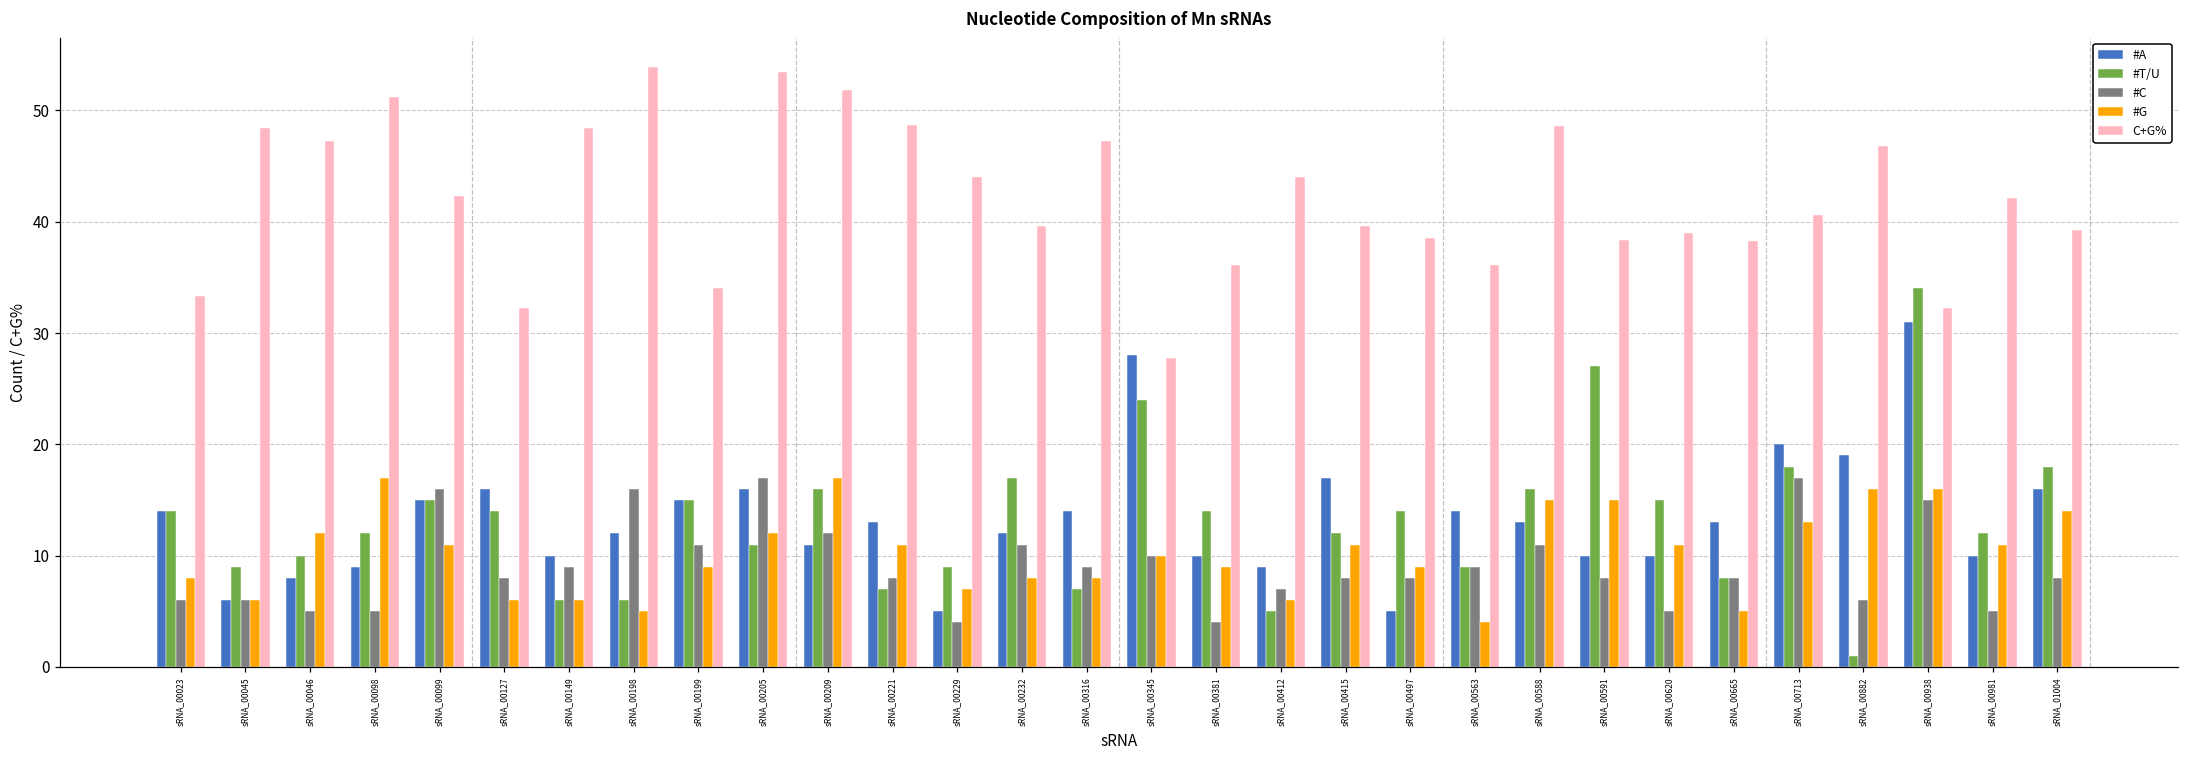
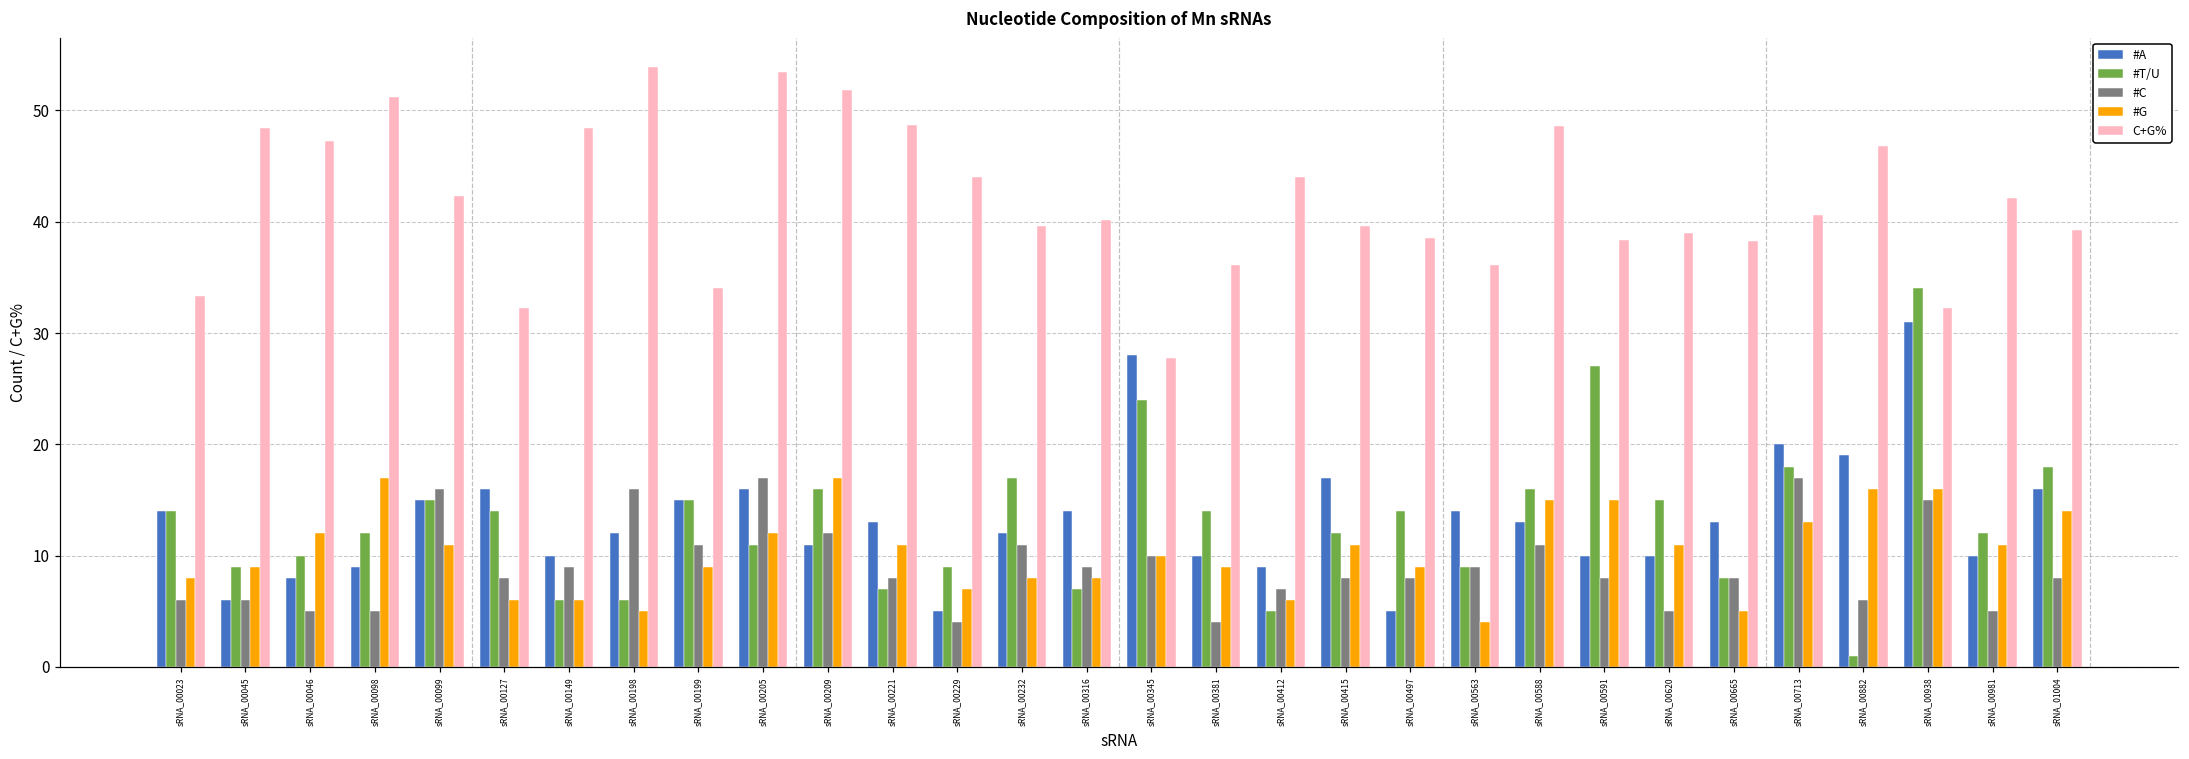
  {
    "#A": {
      "sRNA_00023": 14.0,
      "sRNA_00045": 6.0,
      "sRNA_00046": 8.0,
      "sRNA_00098": 9.0,
      "sRNA_00099": 15.0,
      "sRNA_00127": 16.0,
      "sRNA_00149": 10.0,
      "sRNA_00198": 12.0,
      "sRNA_00199": 15.0,
      "sRNA_00205": 16.0,
      "sRNA_00209": 11.0,
      "sRNA_00221": 13.0,
      "sRNA_00229": 5.0,
      "sRNA_00232": 12.0,
      "sRNA_00316": 14.0,
      "sRNA_00345": 28.0,
      "sRNA_00381": 10.0,
      "sRNA_00412": 9.0,
      "sRNA_00415": 17.0,
      "sRNA_00497": 5.0,
      "sRNA_00563": 14.0,
      "sRNA_00588": 13.0,
      "sRNA_00591": 10.0,
      "sRNA_00620": 10.0,
      "sRNA_00665": 13.0,
      "sRNA_00713": 20.0,
      "sRNA_00882": 19.0,
      "sRNA_00938": 31.0,
      "sRNA_00981": 10.0,
      "sRNA_01004": 16.0
    },
    "#T/U": {
      "sRNA_00023": 14.0,
      "sRNA_00045": 9.0,
      "sRNA_00046": 10.0,
      "sRNA_00098": 12.0,
      "sRNA_00099": 15.0,
      "sRNA_00127": 14.0,
      "sRNA_00149": 6.0,
      "sRNA_00198": 6.0,
      "sRNA_00199": 15.0,
      "sRNA_00205": 11.0,
      "sRNA_00209": 16.0,
      "sRNA_00221": 7.0,
      "sRNA_00229": 9.0,
      "sRNA_00232": 17.0,
      "sRNA_00316": 7.0,
      "sRNA_00345": 24.0,
      "sRNA_00381": 14.0,
      "sRNA_00412": 5.0,
      "sRNA_00415": 12.0,
      "sRNA_00497": 14.0,
      "sRNA_00563": 9.0,
      "sRNA_00588": 16.0,
      "sRNA_00591": 27.0,
      "sRNA_00620": 15.0,
      "sRNA_00665": 8.0,
      "sRNA_00713": 18.0,
      "sRNA_00882": 1.0,
      "sRNA_00938": 34.0,
      "sRNA_00981": 12.0,
      "sRNA_01004": 18.0
    },
    "#C": {
      "sRNA_00023": 6.0,
      "sRNA_00045": 6.0,
      "sRNA_00046": 5.0,
      "sRNA_00098": 5.0,
      "sRNA_00099": 16.0,
      "sRNA_00127": 8.0,
      "sRNA_00149": 9.0,
      "sRNA_00198": 16.0,
      "sRNA_00199": 11.0,
      "sRNA_00205": 17.0,
      "sRNA_00209": 12.0,
      "sRNA_00221": 8.0,
      "sRNA_00229": 4.0,
      "sRNA_00232": 11.0,
      "sRNA_00316": 9.0,
      "sRNA_00345": 10.0,
      "sRNA_00381": 4.0,
      "sRNA_00412": 7.0,
      "sRNA_00415": 8.0,
      "sRNA_00497": 8.0,
      "sRNA_00563": 9.0,
      "sRNA_00588": 11.0,
      "sRNA_00591": 8.0,
      "sRNA_00620": 5.0,
      "sRNA_00665": 8.0,
      "sRNA_00713": 17.0,
      "sRNA_00882": 6.0,
      "sRNA_00938": 15.0,
      "sRNA_00981": 5.0,
      "sRNA_01004": 8.0
    },
    "#G": {
      "sRNA_00023": 8,
-     "sRNA_00045": 6,
+     "sRNA_00045": 9,
      "sRNA_00046": 12,
      "sRNA_00098": 17,
      "sRNA_00099": 11,
      "sRNA_00127": 6,
      "sRNA_00149": 6,
      "sRNA_00198": 5,
      "sRNA_00199": 9,
      "sRNA_00205": 12,
      "sRNA_00209": 17,
      "sRNA_00221": 11,
      "sRNA_00229": 7,
      "sRNA_00232": 8,
      "sRNA_00316": 8,
      "sRNA_00345": 10,
      "sRNA_00381": 9,
      "sRNA_00412": 6,
      "sRNA_00415": 11,
      "sRNA_00497": 9,
      "sRNA_00563": 4,
      "sRNA_00588": 15,
      "sRNA_00591": 15,
      "sRNA_00620": 11,
      "sRNA_00665": 5,
      "sRNA_00713": 13,
      "sRNA_00882": 16,
      "sRNA_00938": 16,
      "sRNA_00981": 11,
      "sRNA_01004": 14
    },
    "C+G%": {
      "sRNA_00023": 33.3,
      "sRNA_00045": 48.4,
      "sRNA_00046": 47.2,
      "sRNA_00098": 51.2,
      "sRNA_00099": 42.3,
      "sRNA_00127": 32.3,
      "sRNA_00149": 48.4,
      "sRNA_00198": 53.9,
      "sRNA_00199": 34.0,
      "sRNA_00205": 53.5,
      "sRNA_00209": 51.8,
      "sRNA_00221": 48.7,
      "sRNA_00229": 44.0,
      "sRNA_00232": 39.6,
-     "sRNA_00316": 47.2,
+     "sRNA_00316": 40.2,
      "sRNA_00345": 27.8,
      "sRNA_00381": 36.1,
      "sRNA_00412": 44.0,
      "sRNA_00415": 39.6,
      "sRNA_00497": 38.5,
      "sRNA_00563": 36.1,
      "sRNA_00588": 48.6,
      "sRNA_00591": 38.3,
      "sRNA_00620": 39.0,
      "sRNA_00665": 38.2,
      "sRNA_00713": 40.6,
      "sRNA_00882": 46.8,
      "sRNA_00938": 32.3,
      "sRNA_00981": 42.1,
      "sRNA_01004": 39.3
    }
  }
